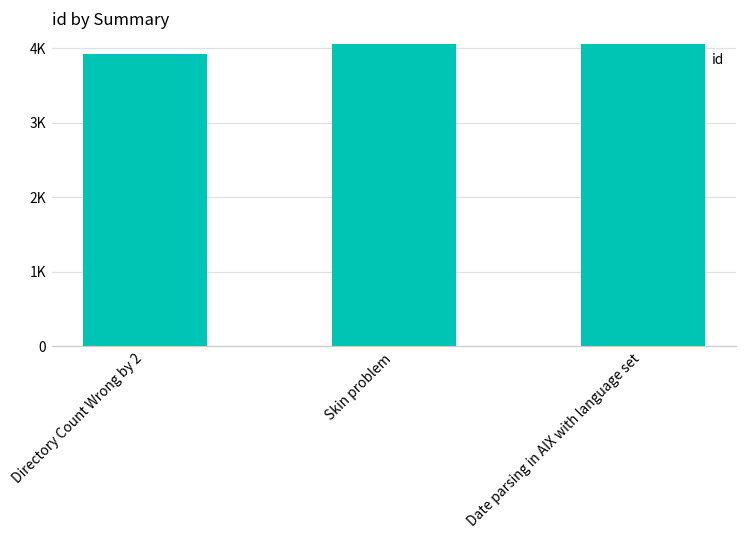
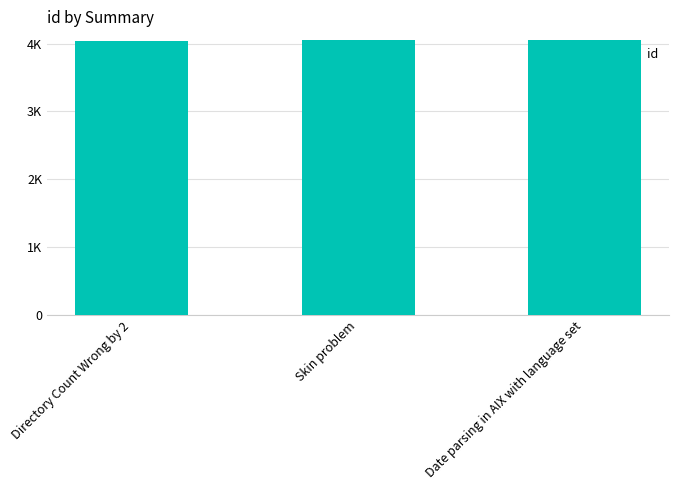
  {
-   "Directory Count Wrong by 2": 3900,
+   "Directory Count Wrong by 2": 4000,
    "Skin problem": 4100,
    "Date parsing in AIX with language set": 4100
  }
